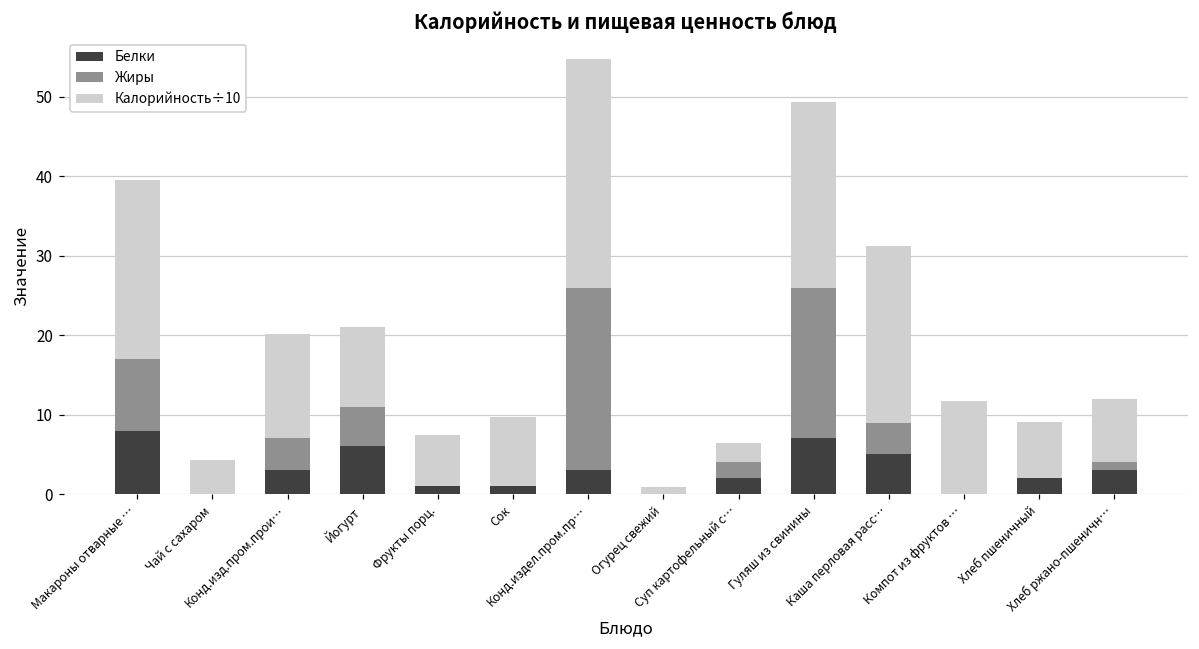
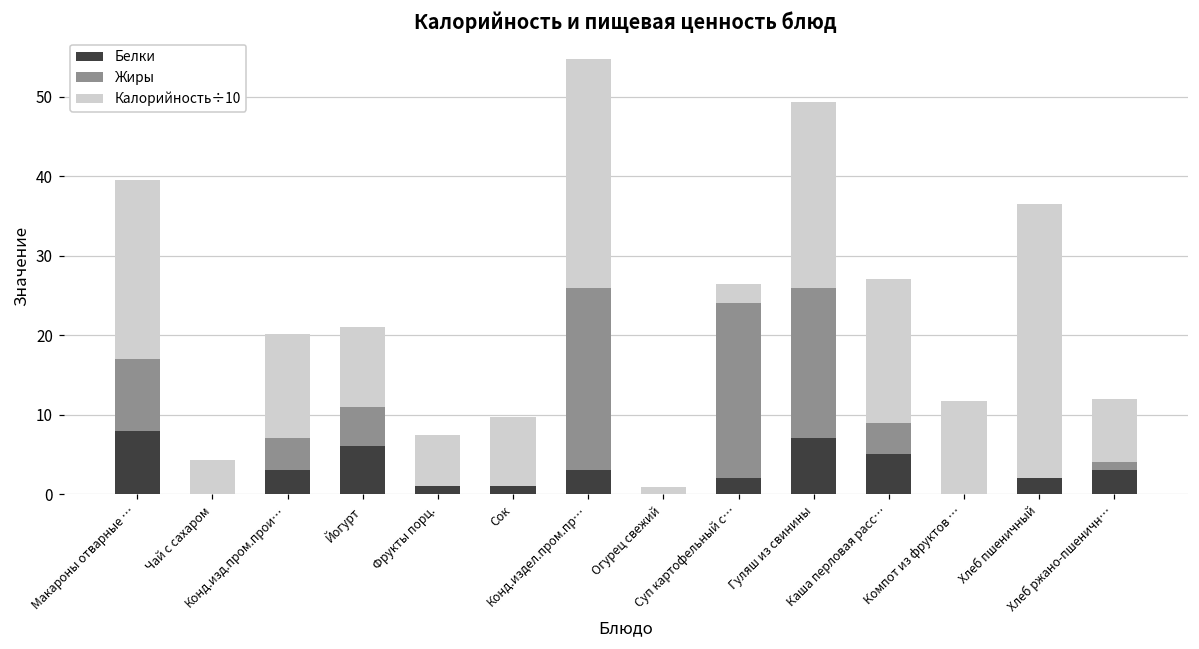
  {
    "Белки": {
      "Макароны отварные …": 8,
      "Чай с сахаром": 0,
      "Конд.изд.пром.прои…": 3,
      "Йогурт": 6,
      "Фрукты порц.": 1,
      "Сок": 1,
      "Конд.издел.пром.пр…": 3,
      "Огурец свежий": 0,
      "Суп картофельный с…": 2,
      "Гуляш из свинины": 7,
      "Каша перловая расс…": 5,
      "Компот из фруктов …": 0,
      "Хлеб пшеничный": 2,
      "Хлеб ржано-пшеничн…": 3
    },
    "Жиры": {
      "Макароны отварные …": 9,
      "Чай с сахаром": 0,
      "Конд.изд.пром.прои…": 4,
      "Йогурт": 5,
      "Фрукты порц.": 0,
      "Сок": 0,
      "Конд.издел.пром.пр…": 23,
      "Огурец свежий": 0,
-     "Суп картофельный с…": 2,
+     "Суп картофельный с…": 22,
      "Гуляш из свинины": 19,
      "Каша перловая расс…": 4,
      "Компот из фруктов …": 0,
      "Хлеб пшеничный": 0,
      "Хлеб ржано-пшеничн…": 1
    },
    "Калорийность÷10": {
      "Макароны отварные …": 22,
      "Чай с сахаром": 4,
      "Конд.изд.пром.прои…": 13,
      "Йогурт": 10,
      "Фрукты порц.": 6,
      "Сок": 9,
      "Конд.издел.пром.пр…": 29,
      "Огурец свежий": 1,
      "Суп картофельный с…": 2,
      "Гуляш из свинины": 23,
-     "Каша перловая расс…": 22,
+     "Каша перловая расс…": 18,
      "Компот из фруктов …": 12,
-     "Хлеб пшеничный": 7,
+     "Хлеб пшеничный": 35,
      "Хлеб ржано-пшеничн…": 8
    }
  }
